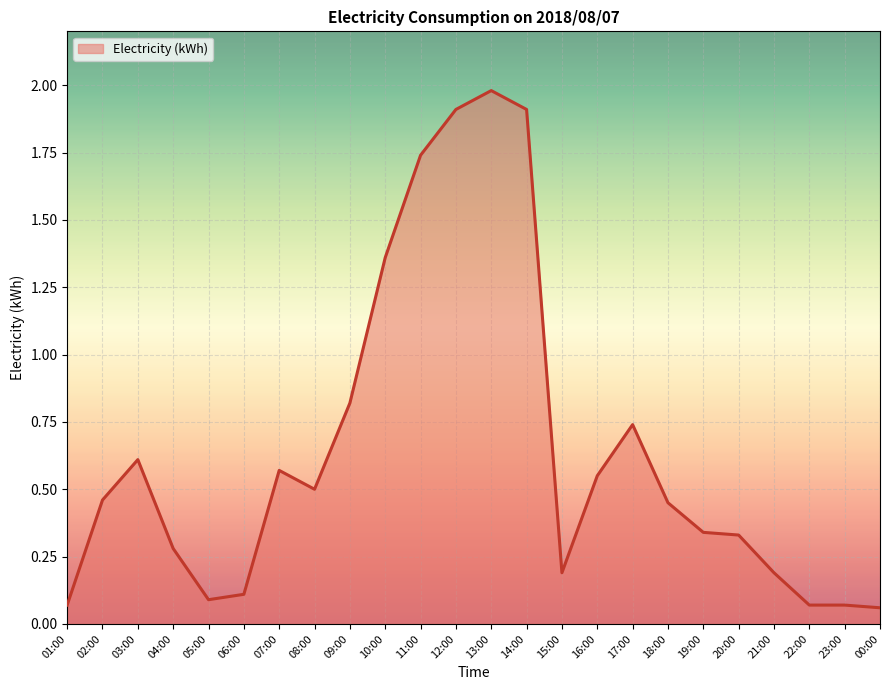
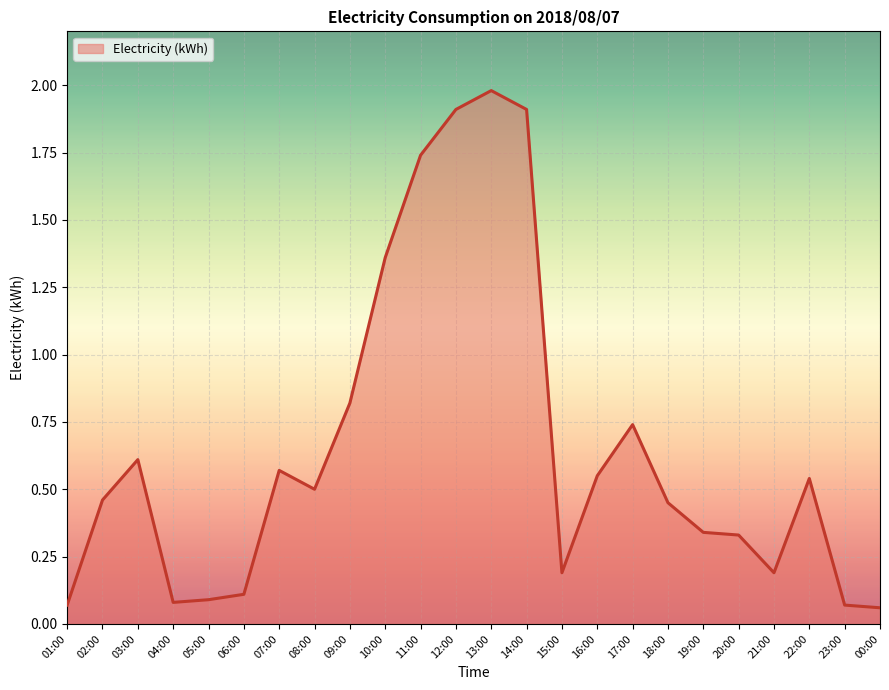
  {
    "01:00": 0.07,
    "02:00": 0.46,
    "03:00": 0.61,
-   "04:00": 0.28,
+   "04:00": 0.08,
    "05:00": 0.09,
    "06:00": 0.11,
    "07:00": 0.57,
    "08:00": 0.50,
    "09:00": 0.82,
    "10:00": 1.36,
    "11:00": 1.74,
    "12:00": 1.91,
    "13:00": 1.98,
    "14:00": 1.91,
    "15:00": 0.19,
    "16:00": 0.55,
    "17:00": 0.74,
    "18:00": 0.45,
    "19:00": 0.34,
    "20:00": 0.33,
    "21:00": 0.19,
-   "22:00": 0.07,
+   "22:00": 0.54,
    "23:00": 0.07,
    "00:00": 0.06
  }
